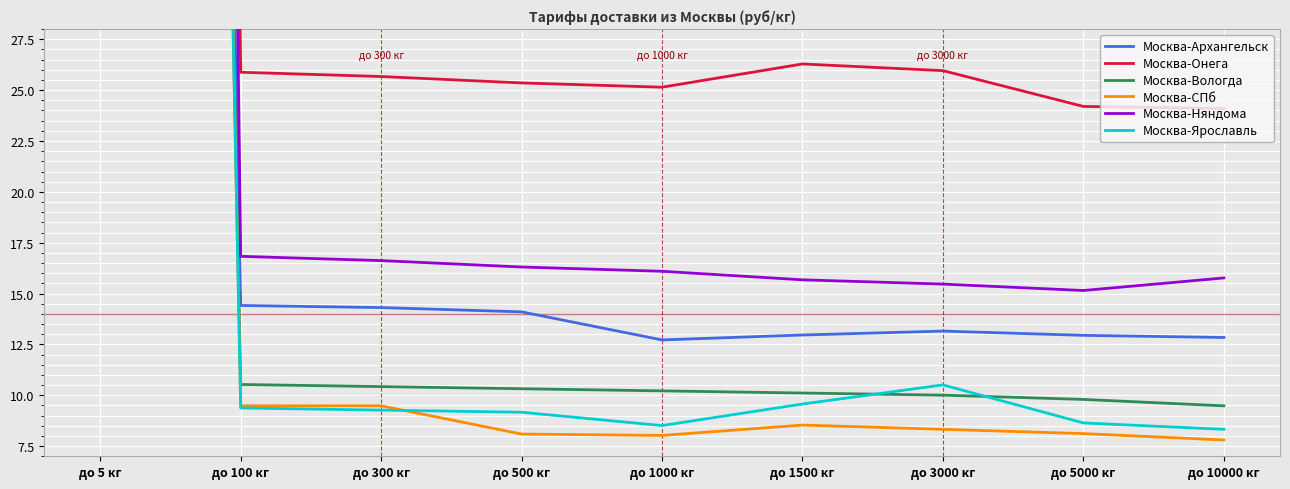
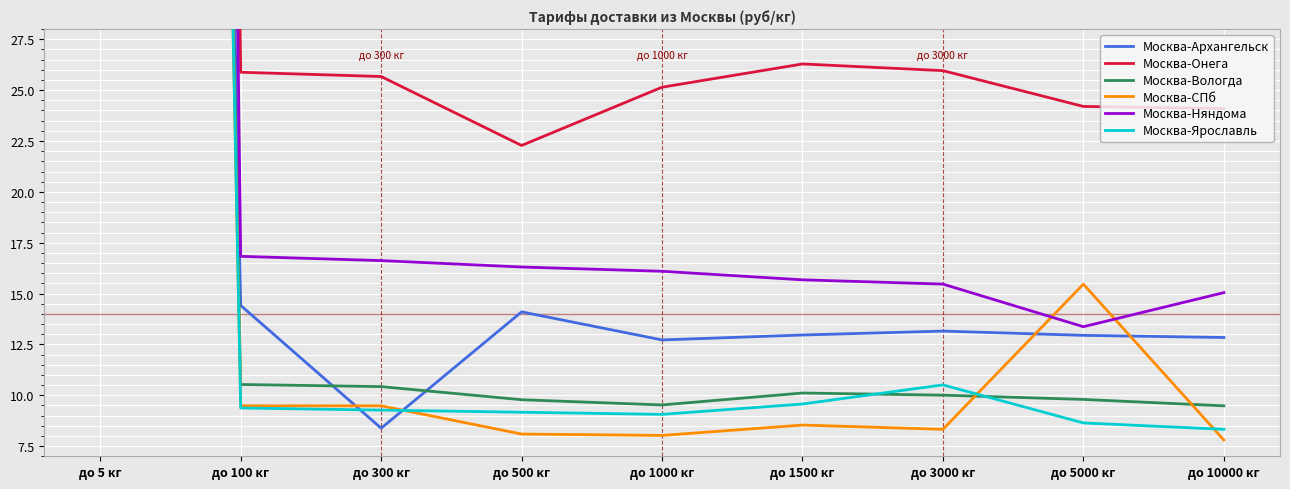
  {
    "Москва-Архангельск": {
      "до 100 кг": 14.4,
-     "до 300 кг": 14.3,
+     "до 300 кг": 8.4,
      "до 500 кг": 14.1,
      "до 1000 кг": 12.7,
      "до 1500 кг": 13.0,
      "до 3000 кг": 13.2,
      "до 5000 кг": 12.9,
      "до 10000 кг": 12.8
    },
    "Москва-Онега": {
      "до 100 кг": 25.9,
-     "до 500 кг": 25.4,
+     "до 500 кг": 22.3,
      "до 1000 кг": 25.1,
      "до 1500 кг": 26.3,
      "до 5000 кг": 24.2
    },
    "Москва-Вологда": {
      "до 100 кг": 10.5,
      "до 300 кг": 10.4,
-     "до 500 кг": 10.3,
-     "до 1000 кг": 10.2,
+     "до 500 кг": 9.8,
+     "до 1000 кг": 9.5,
      "до 1500 кг": 10.1,
      "до 3000 кг": 10.0,
      "до 5000 кг": 9.8,
      "до 10000 кг": 9.5
    },
    "Москва-СПб": {
      "до 300 кг": 9.5,
      "до 500 кг": 8.1,
      "до 1000 кг": 8.0,
      "до 1500 кг": 8.5,
      "до 3000 кг": 8.3,
-     "до 5000 кг": 8.1,
+     "до 5000 кг": 15.5,
      "до 10000 кг": 7.8
    },
    "Москва-Няндома": {
      "до 100 кг": 16.8,
      "до 300 кг": 16.6,
      "до 500 кг": 16.3,
      "до 1000 кг": 16.1,
      "до 1500 кг": 15.7,
      "до 3000 кг": 15.5,
-     "до 5000 кг": 15.2,
-     "до 10000 кг": 15.8
+     "до 5000 кг": 13.4,
+     "до 10000 кг": 15.0
    },
    "Москва-Ярославль": {
      "до 300 кг": 9.3,
      "до 500 кг": 9.2,
-     "до 1000 кг": 8.5,
+     "до 1000 кг": 9.1,
      "до 1500 кг": 9.6,
      "до 3000 кг": 10.5,
      "до 5000 кг": 8.6,
      "до 10000 кг": 8.3
    }
  }
